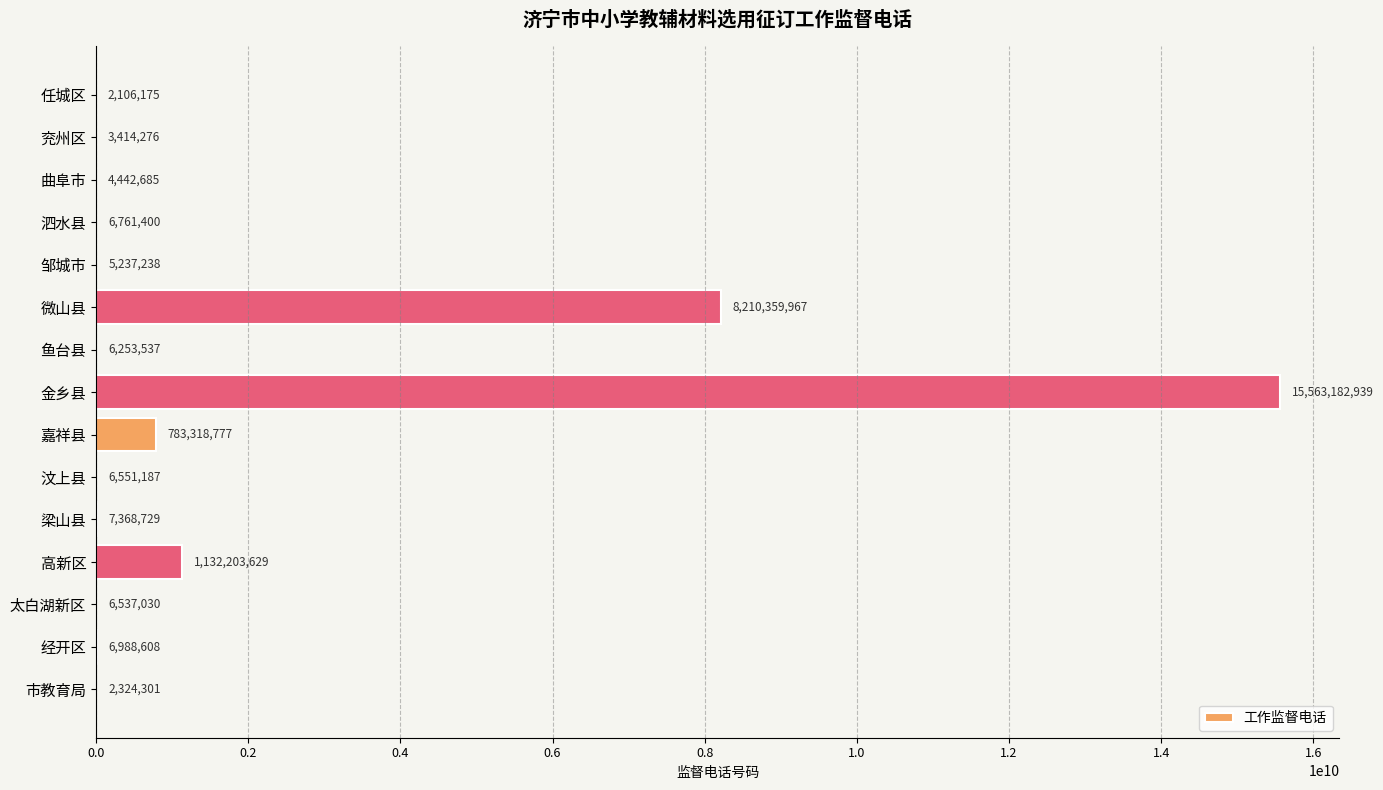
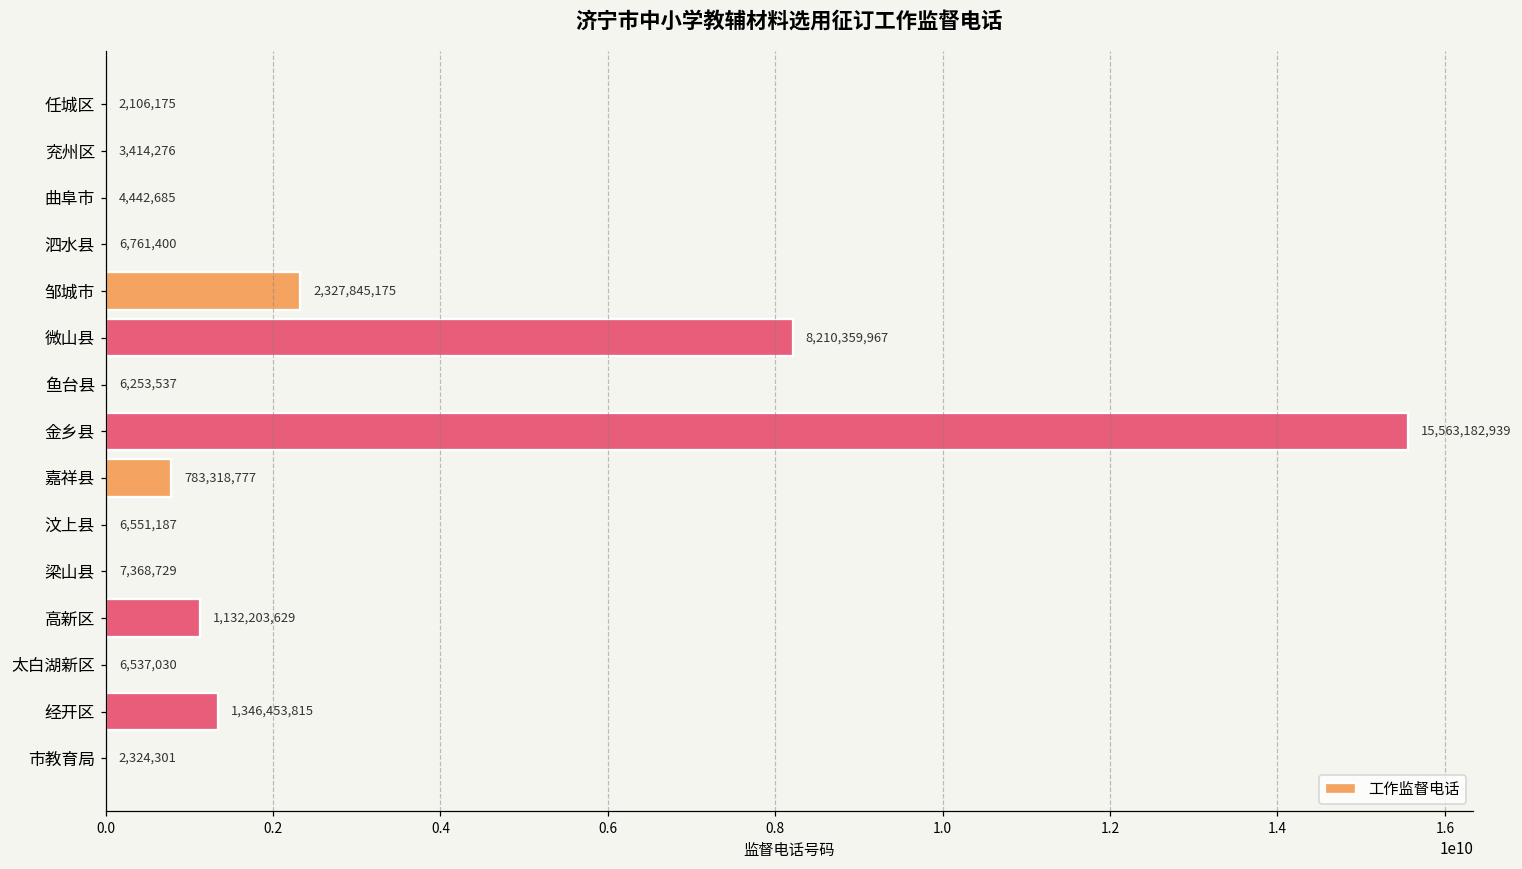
  {
    "任城区": "2,106,175",
    "兖州区": "3,414,276",
    "曲阜市": "4,442,685",
    "泗水县": "6,761,400",
-   "邹城市": "5,237,238",
+   "邹城市": "2,327,845,175",
    "微山县": "8,210,359,967",
    "鱼台县": "6,253,537",
    "金乡县": "15,563,182,939",
    "嘉祥县": "783,318,777",
    "汶上县": "6,551,187",
    "梁山县": "7,368,729",
    "高新区": "1,132,203,629",
    "太白湖新区": "6,537,030",
-   "经开区": "6,988,608",
+   "经开区": "1,346,453,815",
    "市教育局": "2,324,301"
  }
